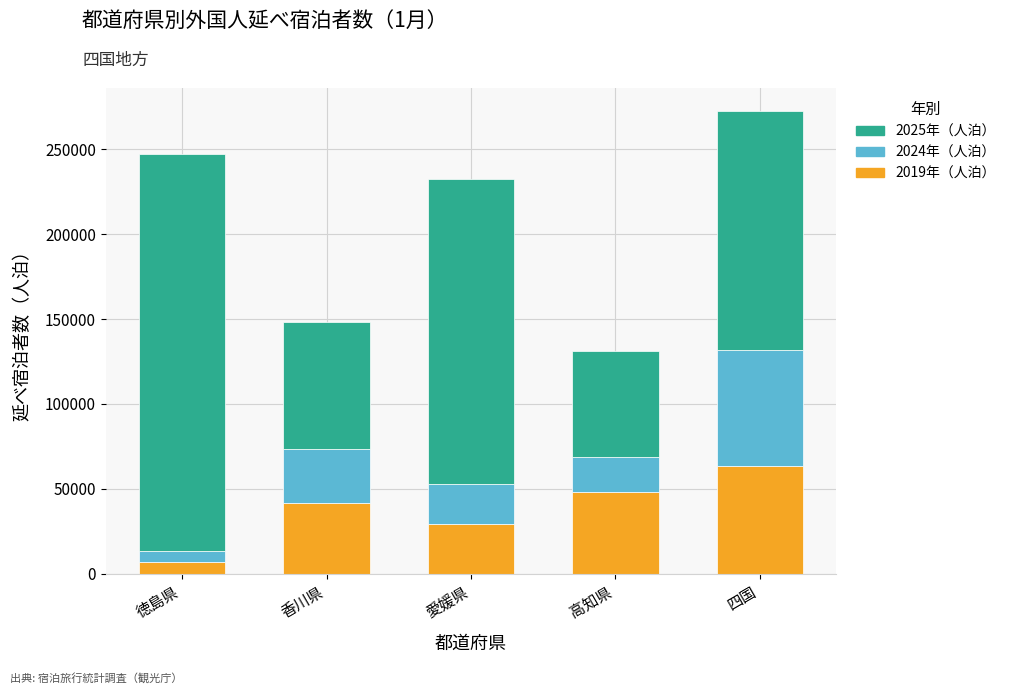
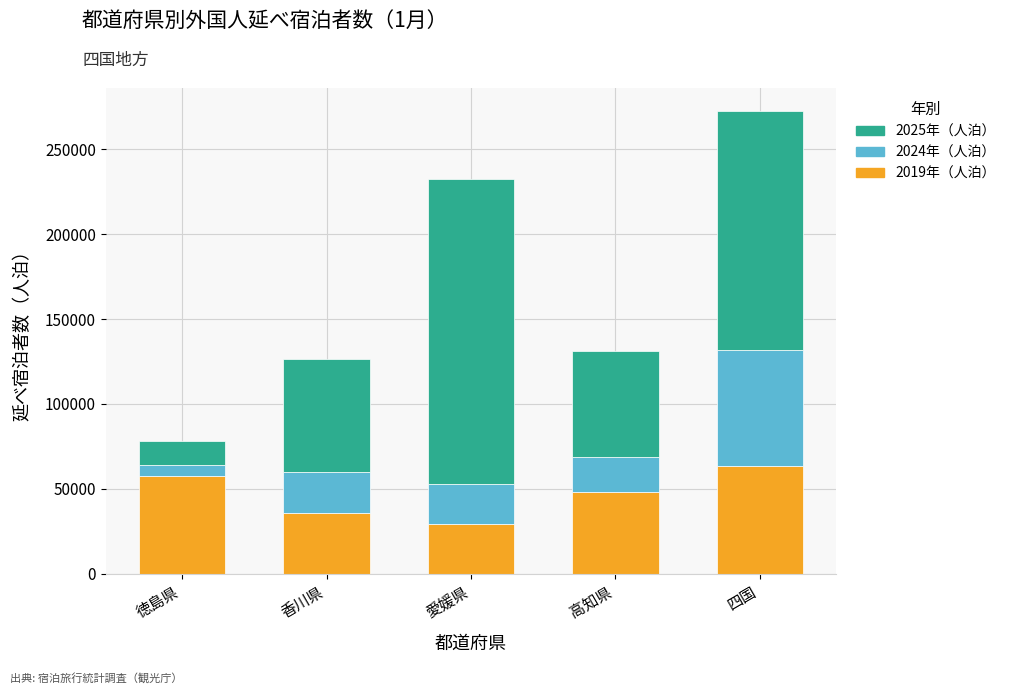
  {
    "2019年（人泊）": {
-     "徳島県": 7000,
-     "香川県": 42000,
+     "徳島県": 58000,
+     "香川県": 36000,
      "愛媛県": 29000,
      "高知県": 48000,
      "四国": 64000
    },
    "2024年（人泊）": {
      "徳島県": 6000,
-     "香川県": 32000,
+     "香川県": 24000,
      "愛媛県": 24000,
      "高知県": 21000,
      "四国": 68000
    },
    "2025年（人泊）": {
-     "徳島県": 234000,
-     "香川県": 75000,
+     "徳島県": 14000,
+     "香川県": 66000,
      "愛媛県": 179000,
      "高知県": 62000,
      "四国": 141000
    }
  }
